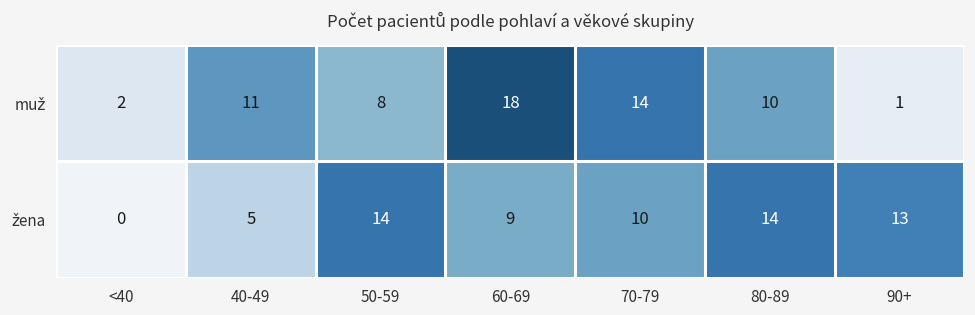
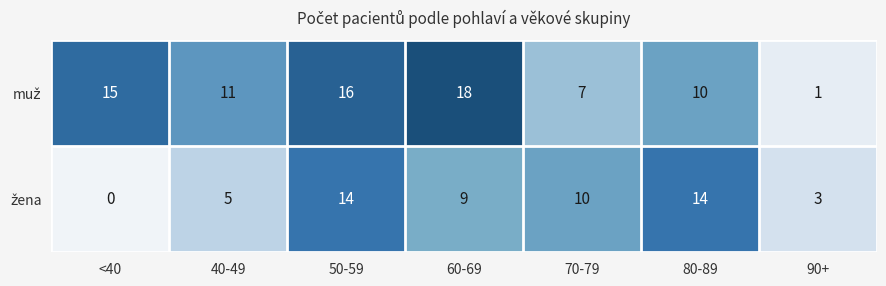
  {
    "muž": {
-     "<40": 2,
+     "<40": 15,
      "40-49": 11,
-     "50-59": 8,
+     "50-59": 16,
      "60-69": 18,
-     "70-79": 14,
+     "70-79": 7,
      "80-89": 10,
      "90+": 1
    },
    "žena": {
      "<40": 0,
      "40-49": 5,
      "50-59": 14,
      "60-69": 9,
      "70-79": 10,
      "80-89": 14,
-     "90+": 13
+     "90+": 3
    }
  }
